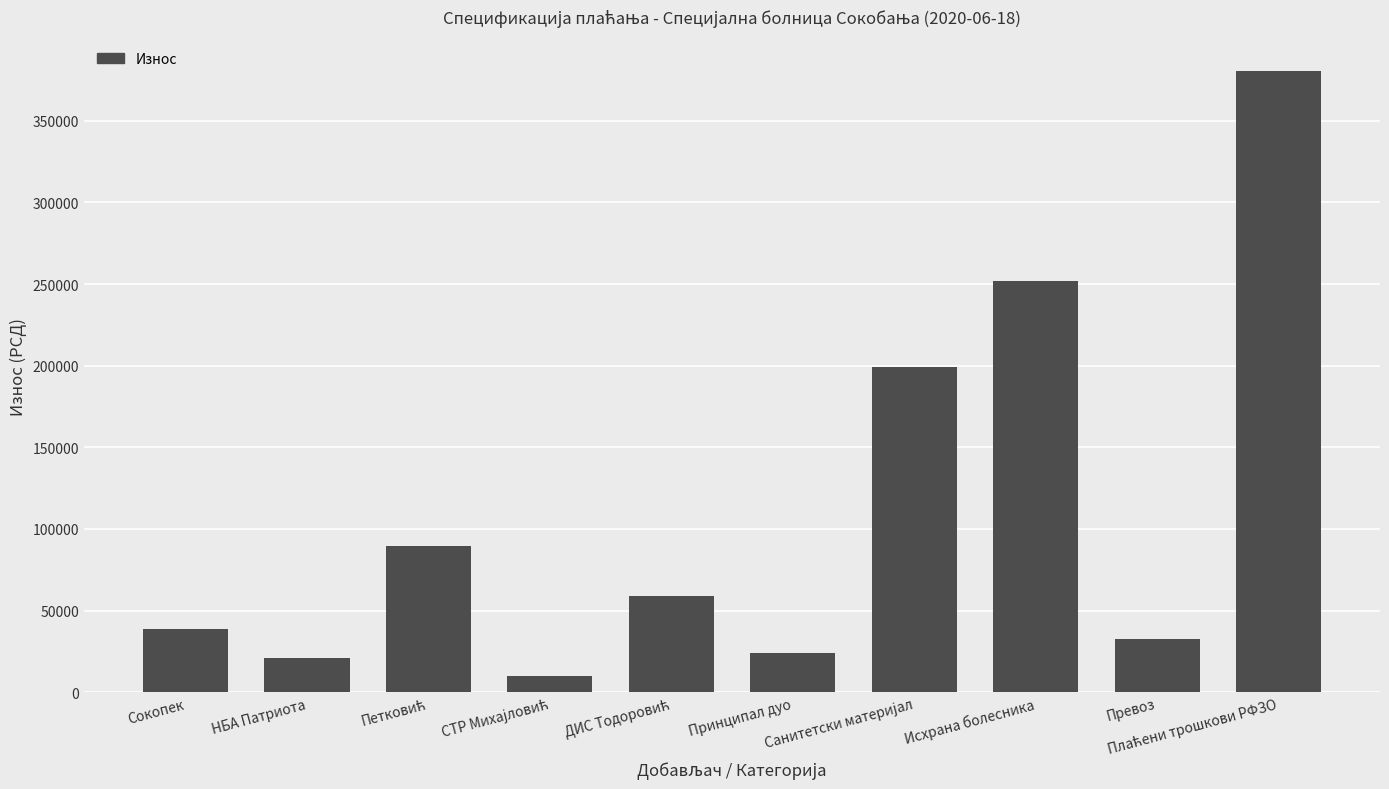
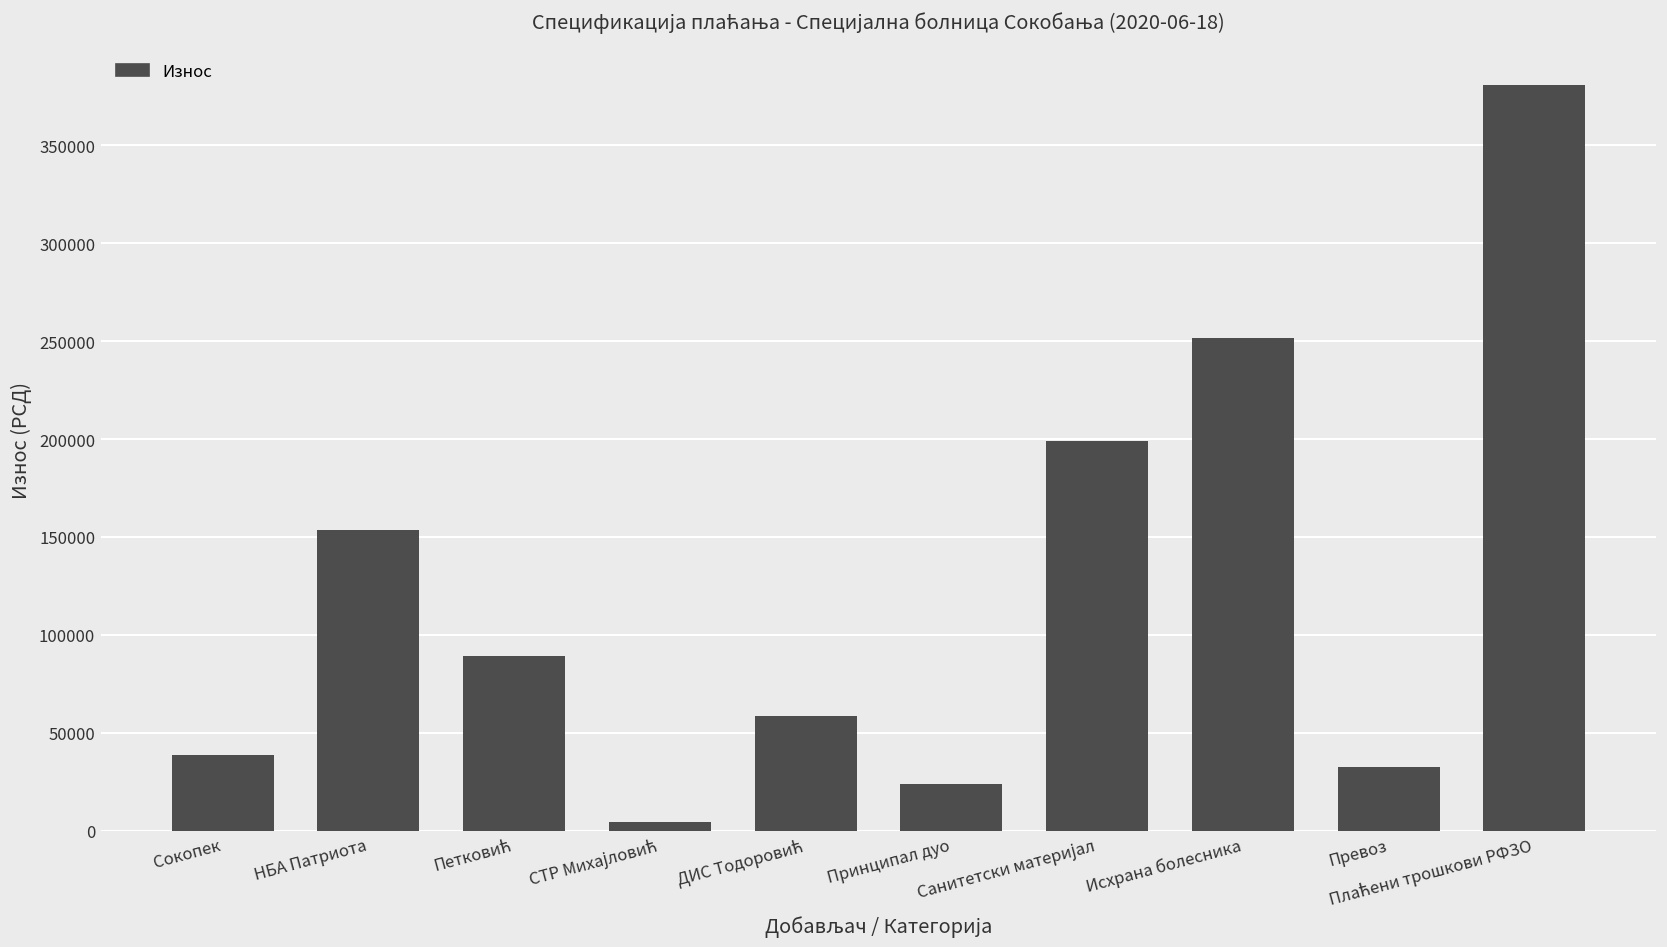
  {
    "Сокопек": 39000,
-   "НБА Патриота": 21000,
+   "НБА Патриота": 153000,
    "Петковић": 89000,
-   "СТР Михајловић": 10000,
+   "СТР Михајловић": 5000,
    "ДИС Тодоровић": 59000,
    "Принципал дуо": 24000,
    "Санитетски материјал": 199000,
    "Исхрана болесника": 252000,
    "Превоз": 32000,
    "Плаћени трошкови РФЗО": 381000
  }
